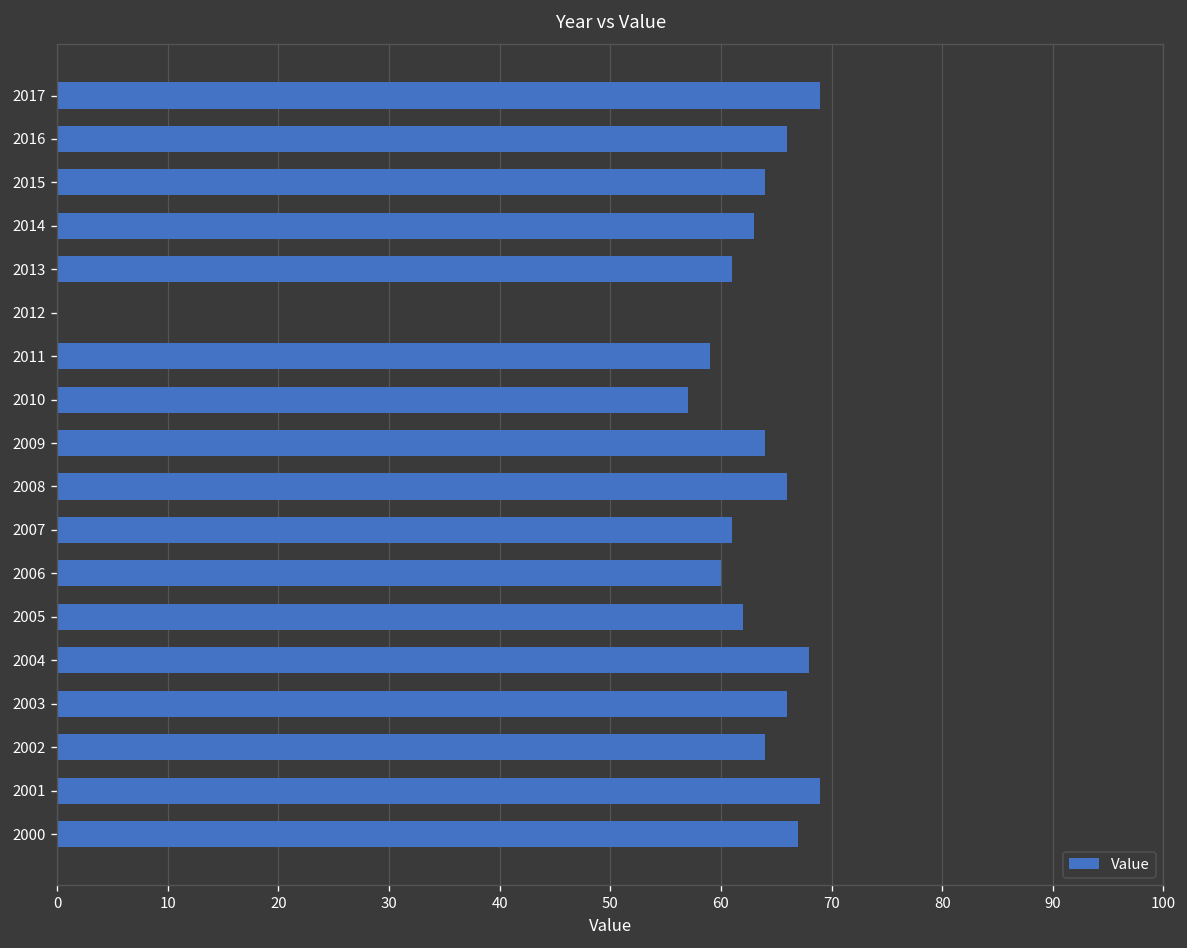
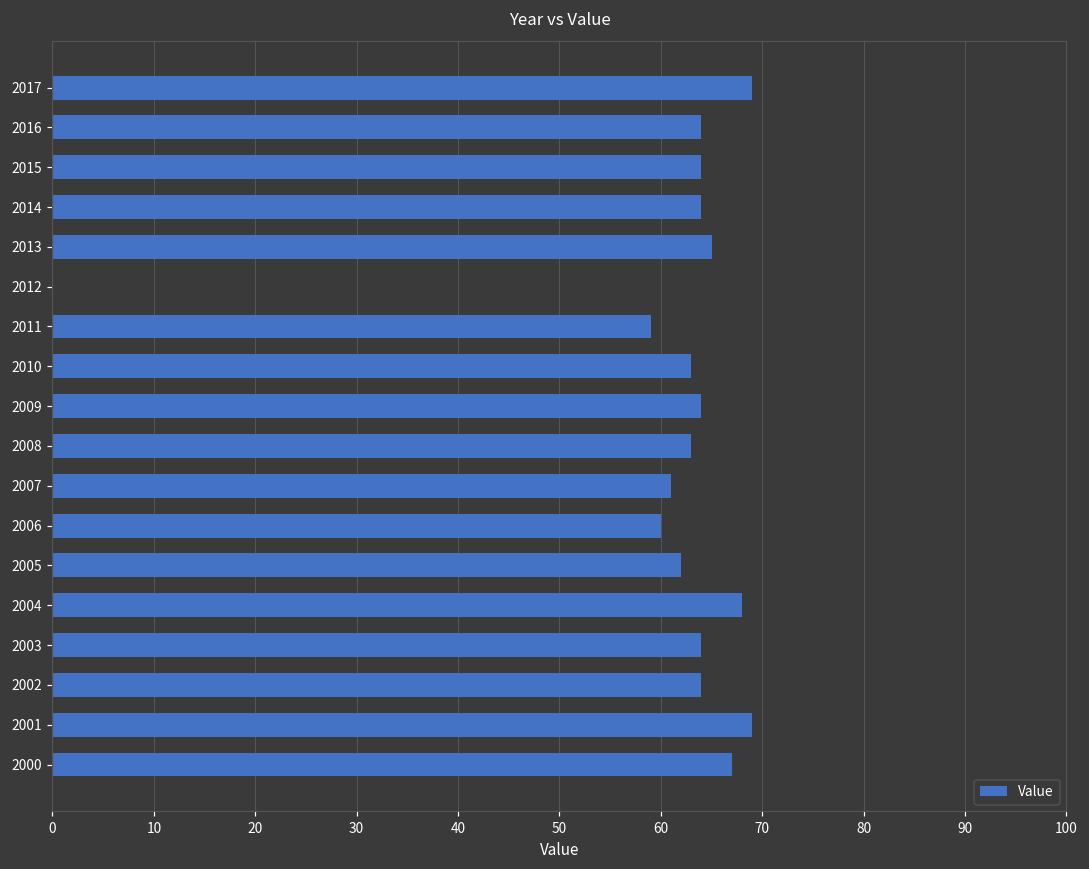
  {
    "2017": 69,
-   "2016": 66,
+   "2016": 64,
    "2015": 64,
-   "2014": 63,
-   "2013": 61,
+   "2014": 64,
+   "2013": 65,
    "2012": 0,
    "2011": 59,
-   "2010": 57,
+   "2010": 63,
    "2009": 64,
-   "2008": 66,
+   "2008": 63,
    "2007": 61,
    "2006": 60,
    "2005": 62,
    "2004": 68,
-   "2003": 66,
+   "2003": 64,
    "2002": 64,
    "2001": 69,
    "2000": 67
  }
